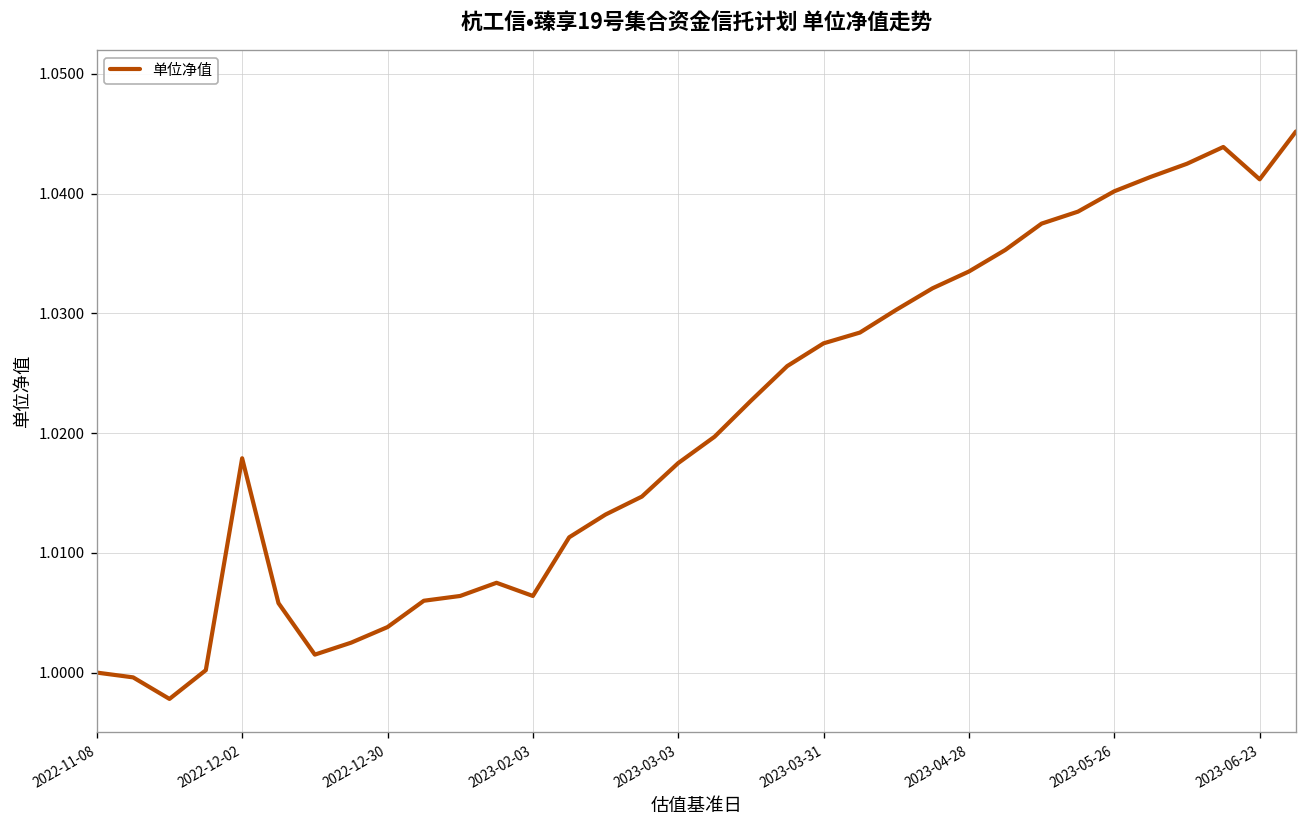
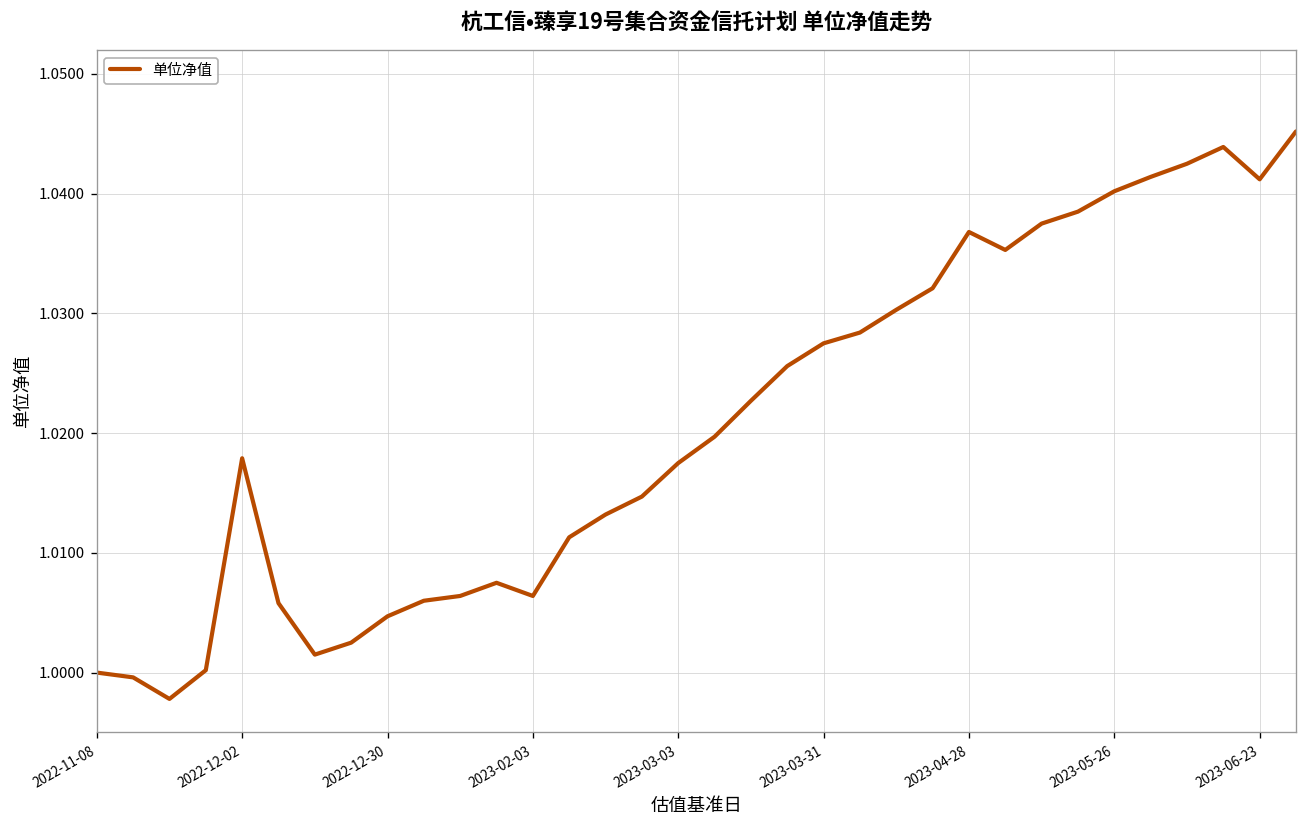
  {
    "2022-11-08": 1.000,
    "2022-12-02": 1.018,
-   "2022-12-30": 1.004,
+   "2022-12-30": 1.005,
    "2023-02-03": 1.006,
    "2023-03-03": 1.018,
    "2023-03-31": 1.028,
-   "2023-04-28": 1.034,
+   "2023-04-28": 1.037,
    "2023-05-26": 1.040,
    "2023-06-23": 1.041
  }
